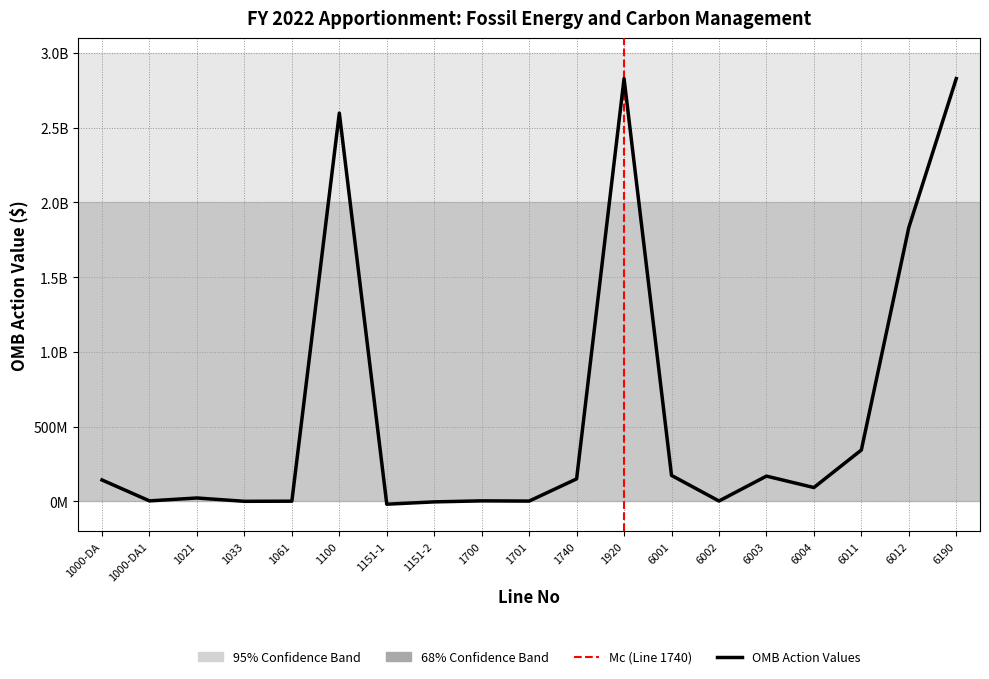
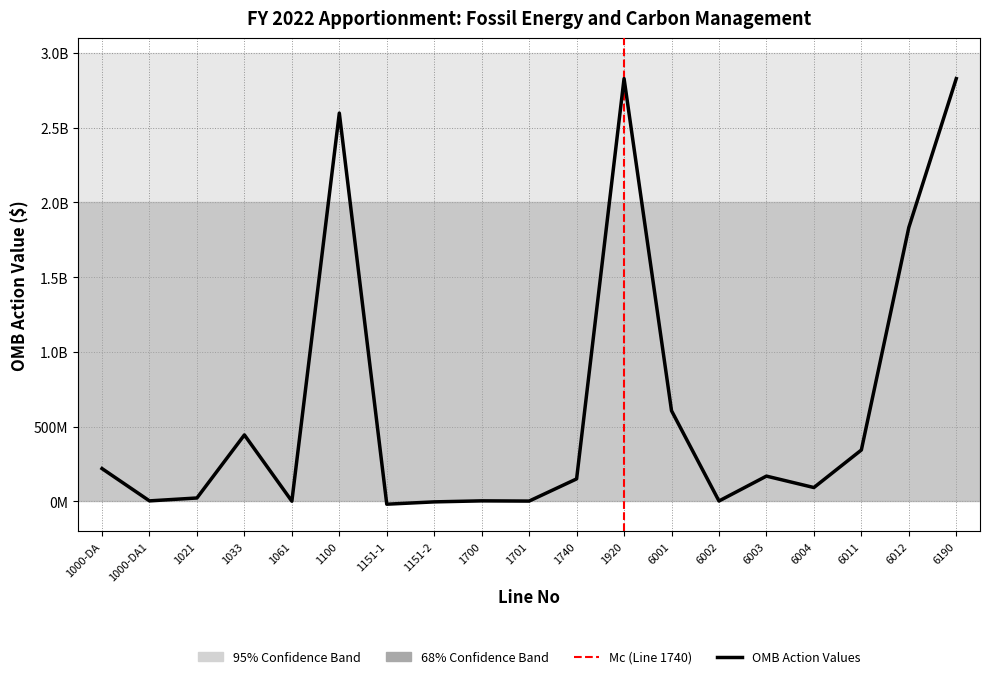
  {
-   "1000-DA": 140000000,
+   "1000-DA": 220000000,
    "1000-DA1": 0,
    "1021": 20000000,
-   "1033": 0,
+   "1033": 440000000,
    "1061": 0,
    "1100": 2600000000,
    "1151-1": -20000000,
    "1151-2": 0,
    "1700": 0,
    "1701": 0,
    "1740": 150000000,
    "1920": 2830000000,
-   "6001": 170000000,
+   "6001": 610000000,
    "6002": 0,
    "6003": 170000000,
    "6004": 90000000,
    "6011": 340000000,
    "6012": 1830000000,
    "6190": 2830000000
  }
